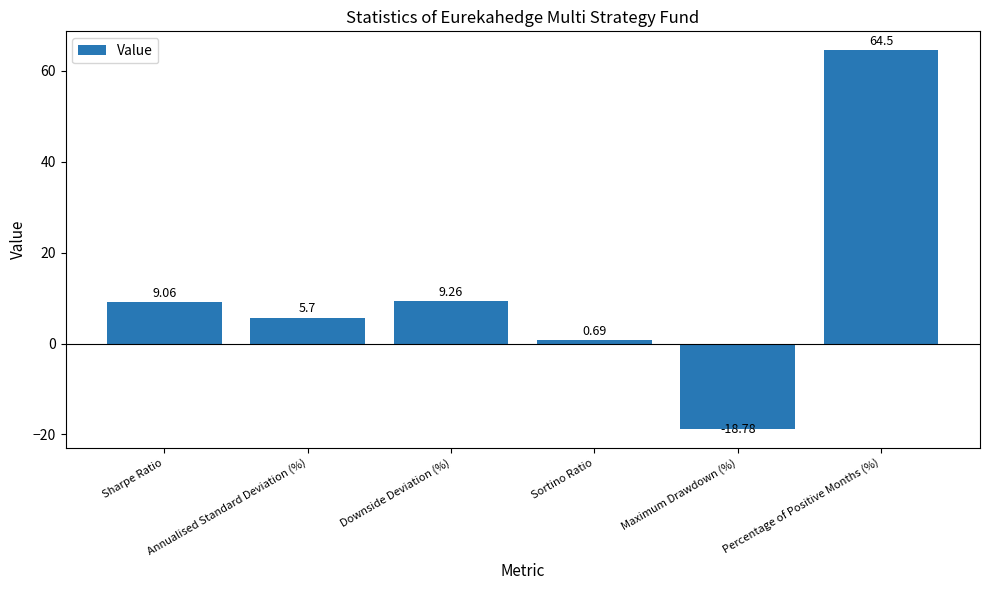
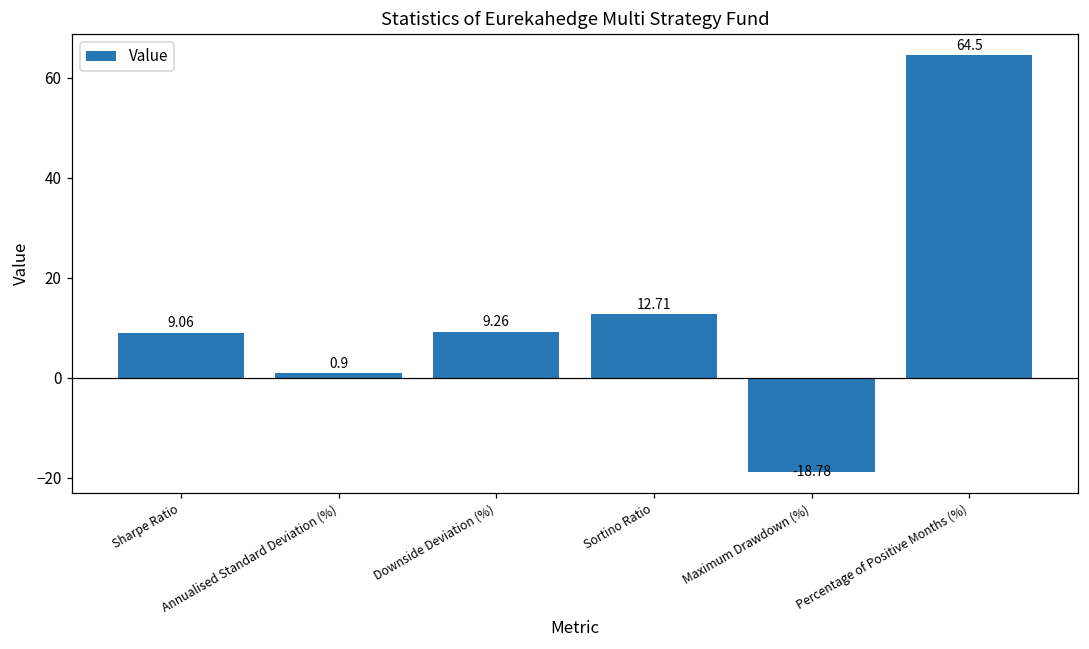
  {
    "Sharpe Ratio": 9.06,
-   "Annualised Standard Deviation (%)": 5.7,
+   "Annualised Standard Deviation (%)": 0.9,
    "Downside Deviation (%)": 9.26,
-   "Sortino Ratio": 0.69,
+   "Sortino Ratio": 12.71,
    "Maximum Drawdown (%)": -18.78,
    "Percentage of Positive Months (%)": 64.5
  }
